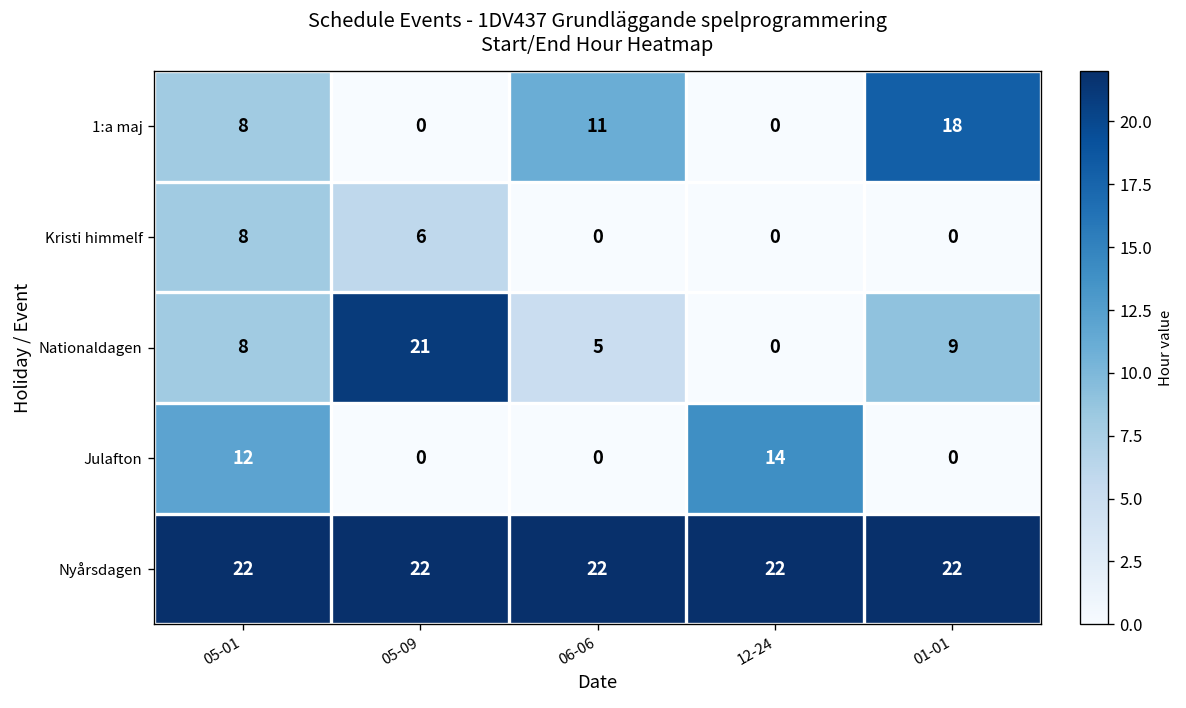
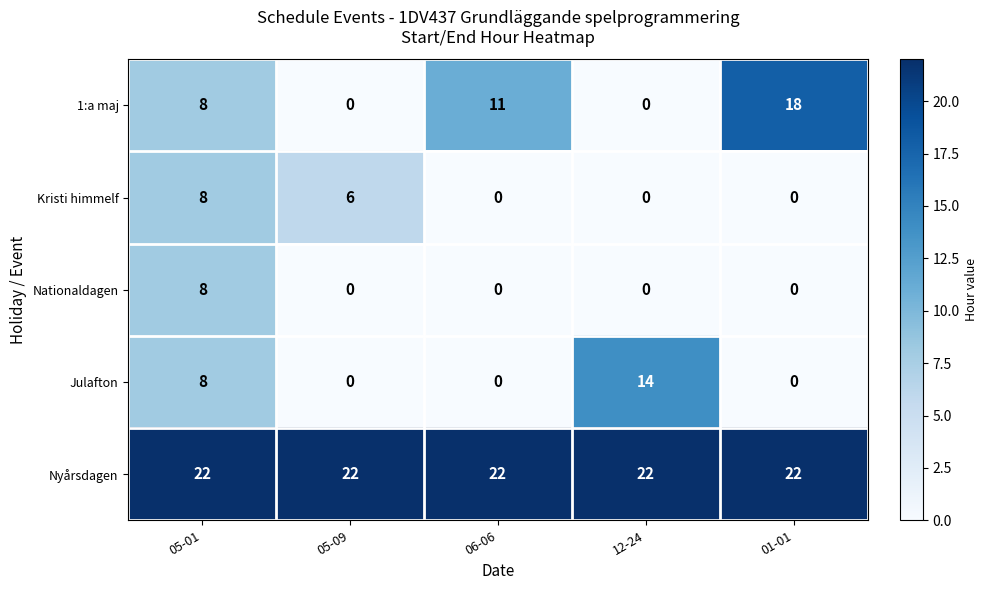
  {
    "1:a maj": {
      "05-01": 8,
      "05-09": 0,
      "06-06": 11,
      "12-24": 0,
      "01-01": 18
    },
    "Kristi himmelf": {
      "05-01": 8,
      "05-09": 6,
      "06-06": 0,
      "12-24": 0,
      "01-01": 0
    },
    "Nationaldagen": {
      "05-01": 8,
-     "05-09": 21,
-     "06-06": 5,
+     "05-09": 0,
+     "06-06": 0,
      "12-24": 0,
-     "01-01": 9
+     "01-01": 0
    },
    "Julafton": {
-     "05-01": 12,
+     "05-01": 8,
      "05-09": 0,
      "06-06": 0,
      "12-24": 14,
      "01-01": 0
    },
    "Nyårsdagen": {
      "05-01": 22,
      "05-09": 22,
      "06-06": 22,
      "12-24": 22,
      "01-01": 22
    }
  }
